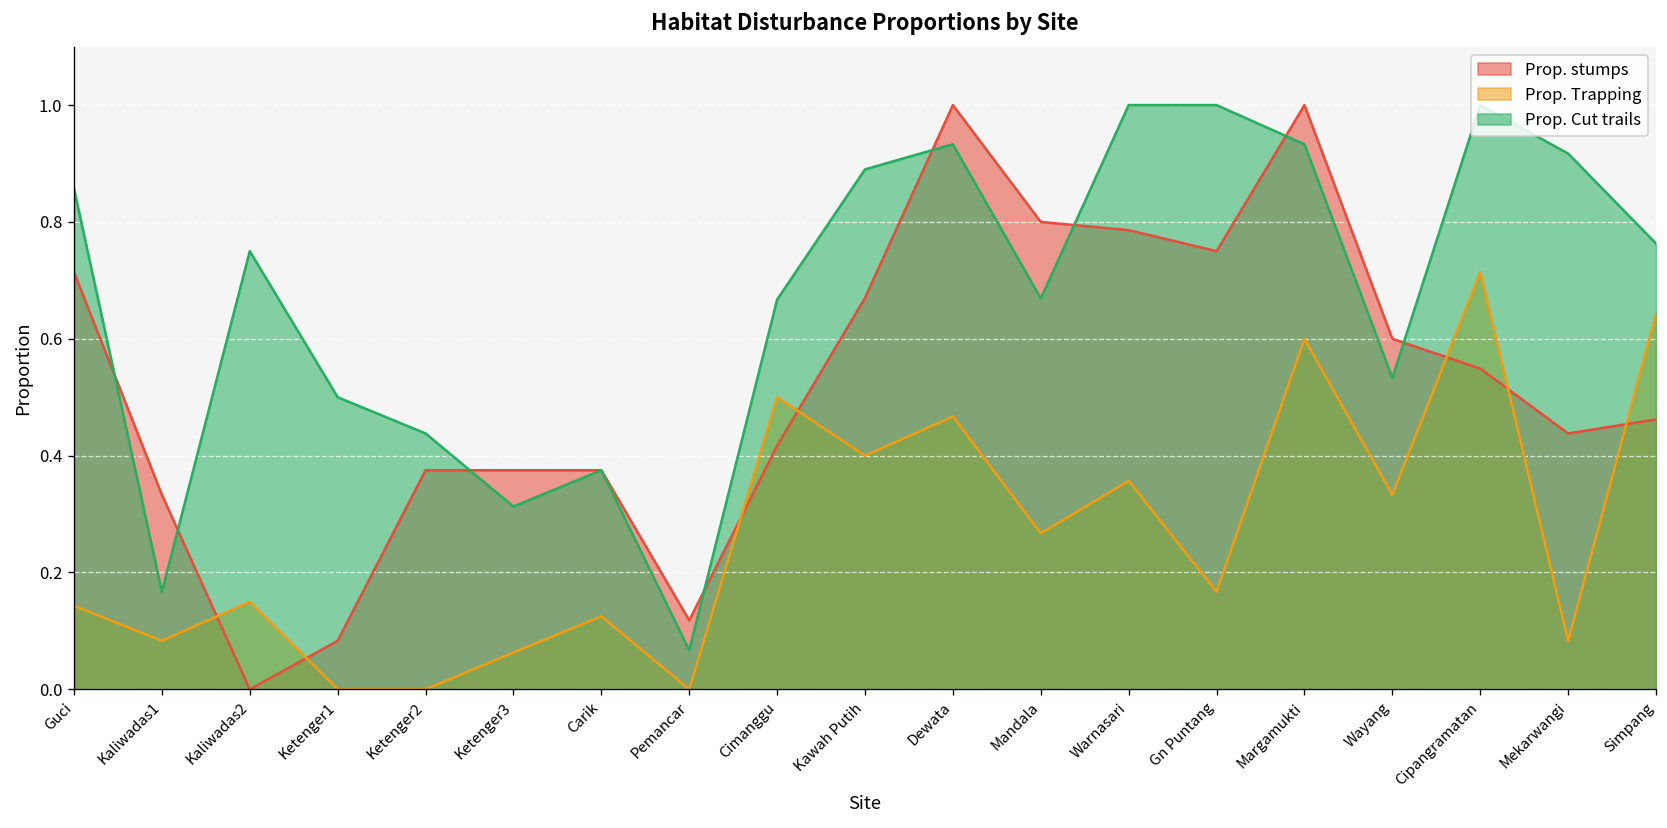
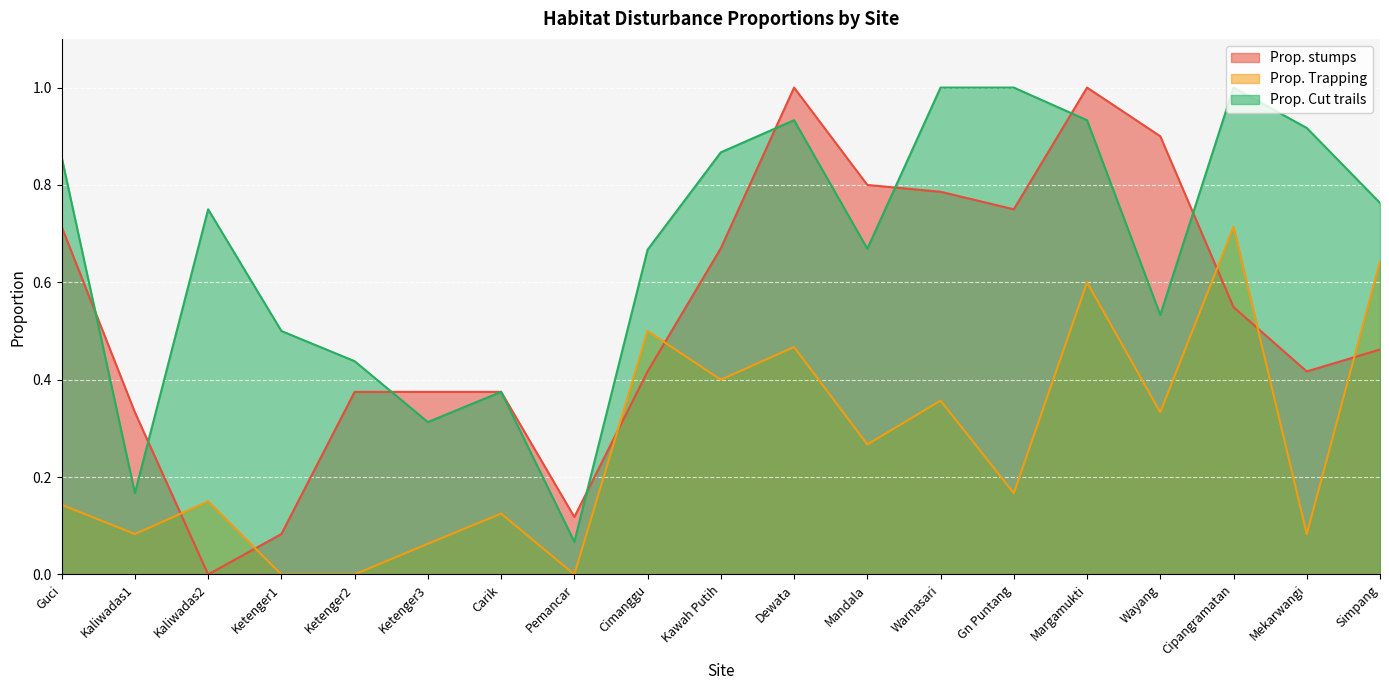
  {
    "Prop. stumps": {
      "Guci": 0.71,
      "Kaliwadas1": 0.33,
      "Kaliwadas2": 0.00,
      "Ketenger1": 0.08,
      "Ketenger2": 0.38,
      "Ketenger3": 0.38,
      "Pemancar": 0.12,
      "Cimanggu": 0.42,
      "Kawah Putih": 0.67,
      "Dewata": 1.00,
      "Mandala": 0.80,
      "Warnasari": 0.79,
      "Gn Puntang": 0.75,
      "Margamukti": 1.00,
-     "Wayang": 0.6,
+     "Wayang": 0.9,
      "Cipangramatan": 0.55,
-     "Mekarwangi": 0.44,
+     "Mekarwangi": 0.42,
      "Simpang": 0.46
    },
    "Prop. Trapping": {
      "Guci": 0.14,
      "Kaliwadas1": 0.08,
      "Kaliwadas2": 0.15,
      "Ketenger1": 0.00,
      "Ketenger2": 0.00,
      "Ketenger3": 0.06,
      "Carik": 0.13,
      "Pemancar": 0.00,
      "Cimanggu": 0.50,
      "Kawah Putih": 0.40,
      "Dewata": 0.47,
      "Mandala": 0.27,
      "Warnasari": 0.36,
      "Gn Puntang": 0.17,
      "Margamukti": 0.60,
      "Wayang": 0.33,
      "Cipangramatan": 0.71,
      "Mekarwangi": 0.08,
      "Simpang": 0.64
    },
    "Prop. Cut trails": {
      "Guci": 0.86,
      "Kaliwadas1": 0.17,
      "Kaliwadas2": 0.75,
      "Ketenger1": 0.50,
      "Ketenger2": 0.44,
      "Ketenger3": 0.31,
      "Pemancar": 0.07,
      "Cimanggu": 0.67,
-     "Kawah Putih": 0.89,
+     "Kawah Putih": 0.87,
      "Dewata": 0.93,
      "Mandala": 0.67,
      "Warnasari": 1.00,
      "Gn Puntang": 1.00,
      "Margamukti": 0.93,
      "Wayang": 0.53,
      "Mekarwangi": 0.92,
      "Simpang": 0.76
    }
  }
